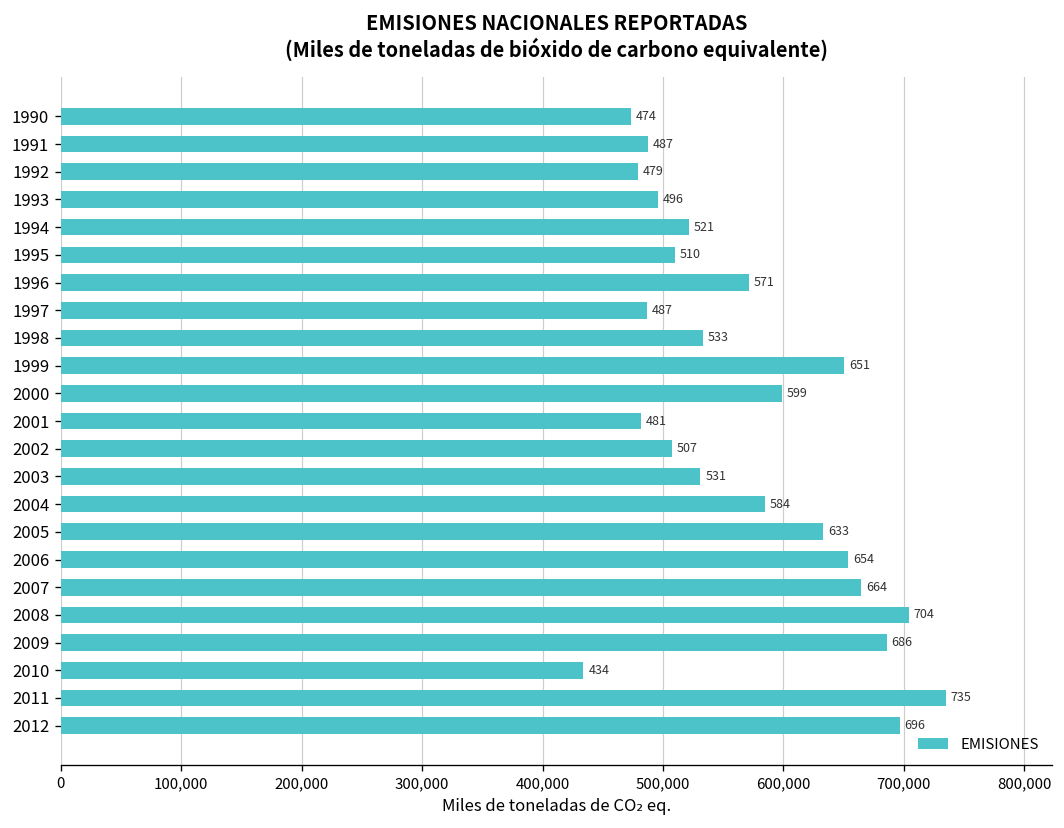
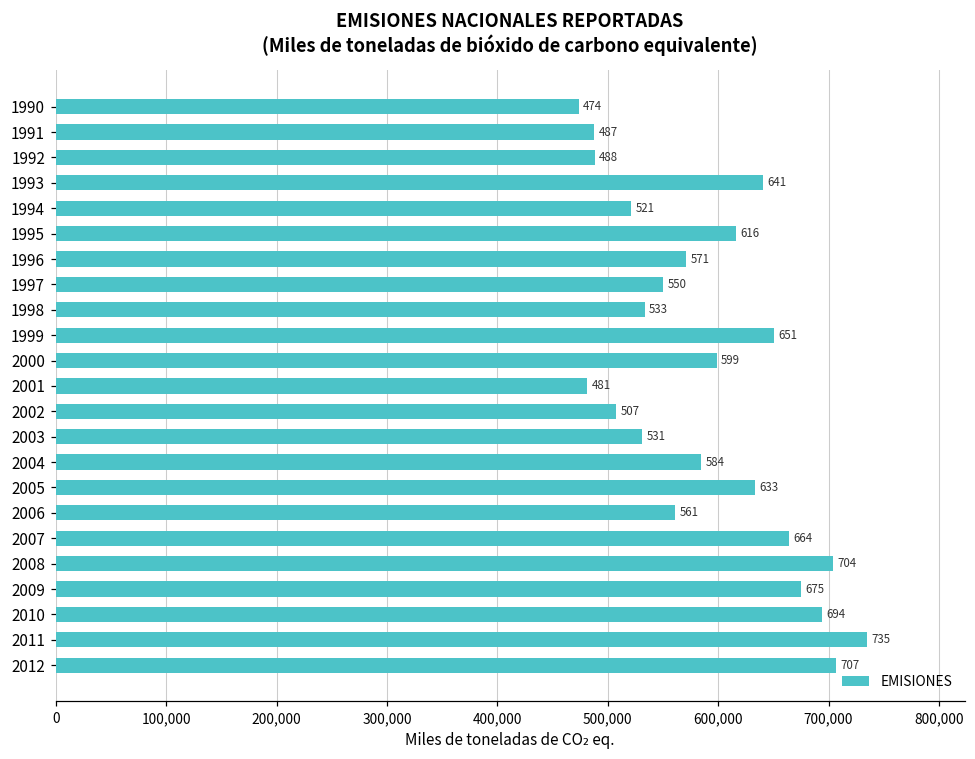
  {
-   "1992": 479,
-   "1993": 496,
-   "1995": 510,
-   "1997": 487,
-   "2006": 654,
-   "2009": 686,
-   "2010": 434,
-   "2012": 696
+   "1992": 488,
+   "1993": 641,
+   "1995": 616,
+   "1997": 550,
+   "2006": 561,
+   "2009": 675,
+   "2010": 694,
+   "2012": 707
  }
